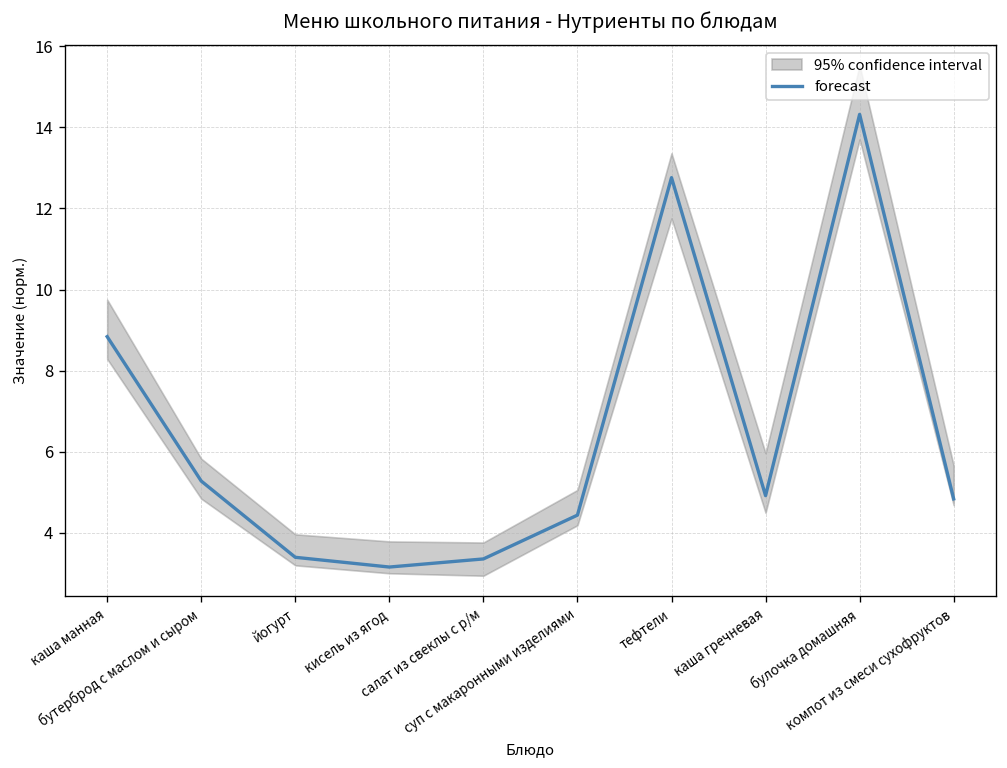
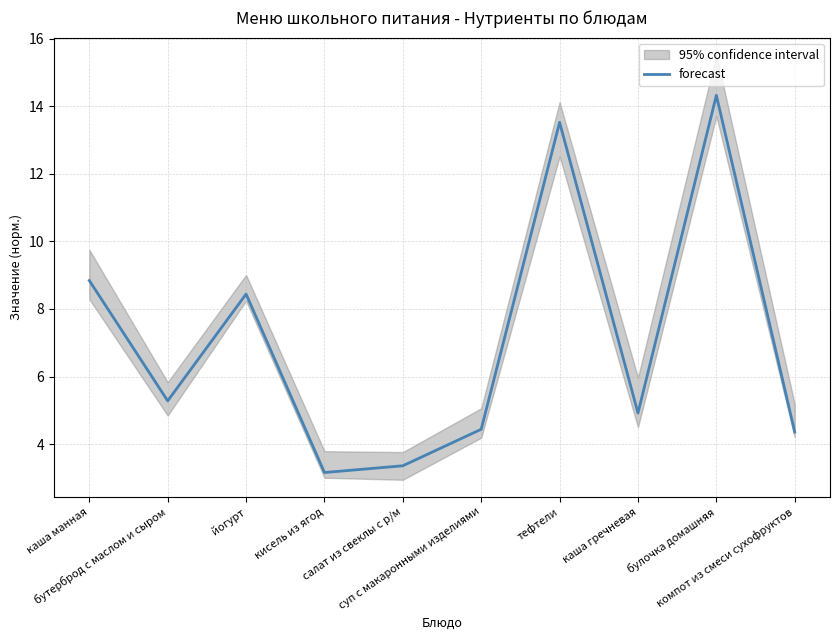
  {
    "forecast": {
      "каша манная": 8.8,
      "бутерброд с маслом и сыром": 5.3,
-     "йогурт": 3.4,
+     "йогурт": 8.4,
      "кисель из ягод": 3.2,
      "салат из свеклы с р/м": 3.4,
      "суп с макаронными изделиями": 4.4,
-     "тефтели": 12.8,
+     "тефтели": 13.5,
      "каша гречневая": 4.9,
      "булочка домашняя": 14.3,
-     "компот из смеси сухофруктов": 4.8
+     "компот из смеси сухофруктов": 4.4
    }
  }
